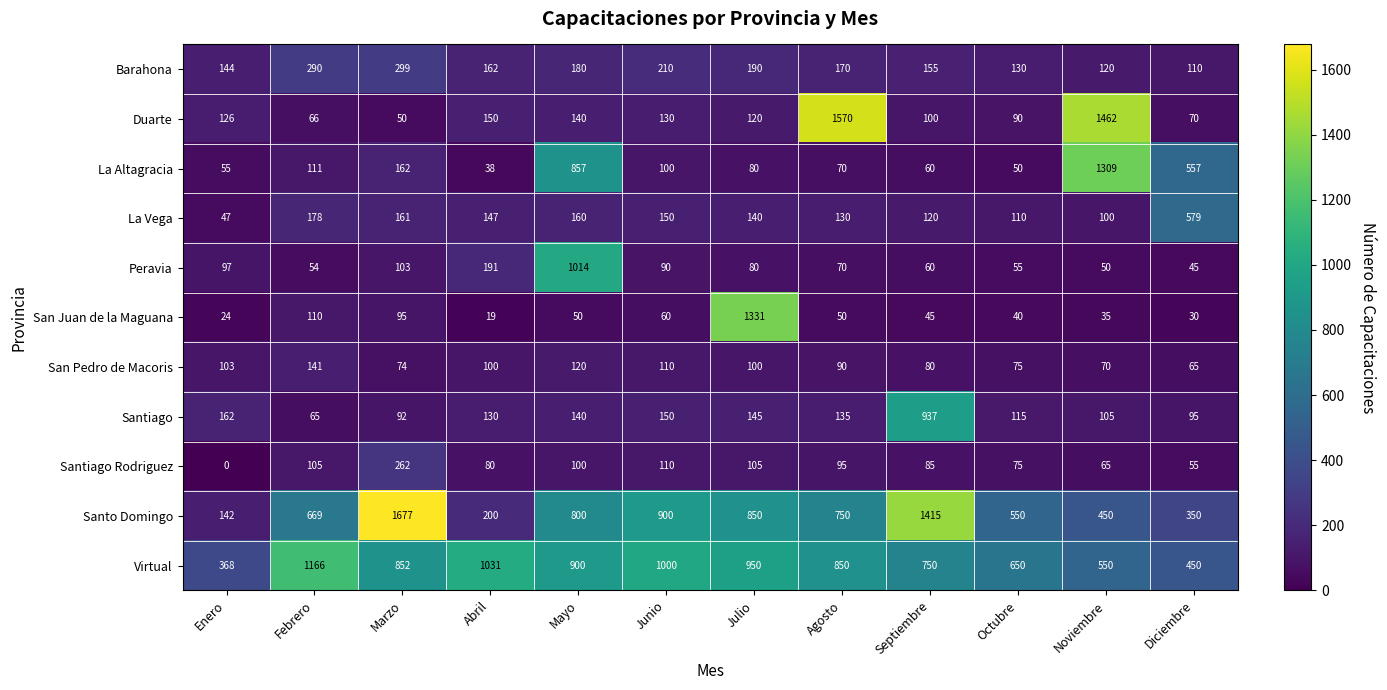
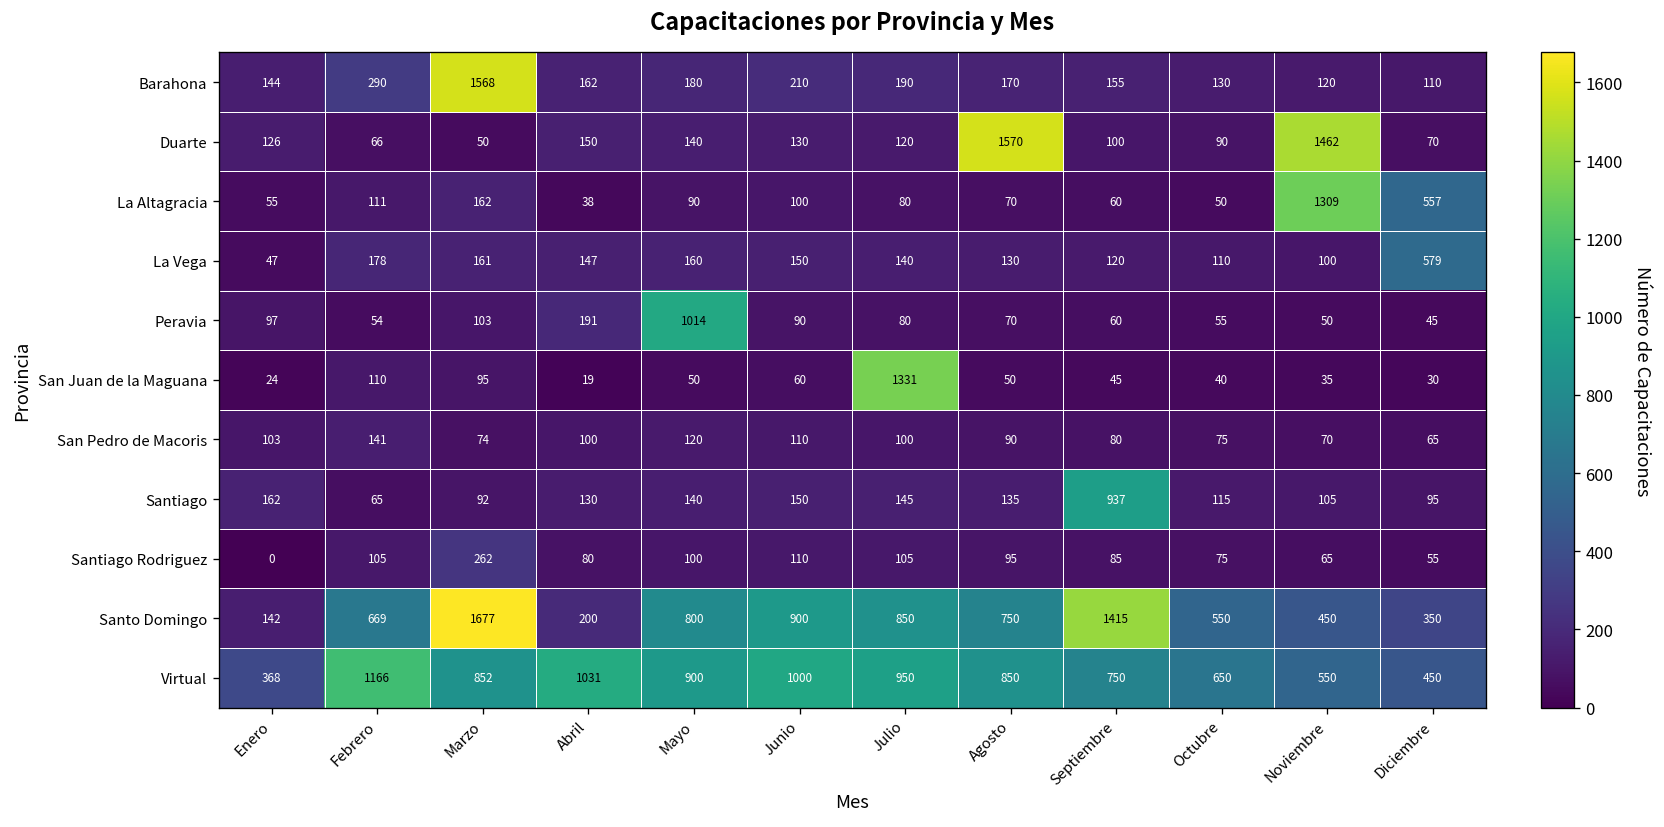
  {
    "Barahona": {
      "Enero": 144,
      "Febrero": 290,
-     "Marzo": 299,
+     "Marzo": 1568,
      "Abril": 162,
      "Mayo": 180,
      "Junio": 210,
      "Julio": 190,
      "Agosto": 170,
      "Septiembre": 155,
      "Octubre": 130,
      "Noviembre": 120,
      "Diciembre": 110
    },
    "Duarte": {
      "Enero": 126,
      "Febrero": 66,
      "Marzo": 50,
      "Abril": 150,
      "Mayo": 140,
      "Junio": 130,
      "Julio": 120,
      "Agosto": 1570,
      "Septiembre": 100,
      "Octubre": 90,
      "Noviembre": 1462,
      "Diciembre": 70
    },
    "La Altagracia": {
      "Enero": 55,
      "Febrero": 111,
      "Marzo": 162,
      "Abril": 38,
-     "Mayo": 857,
+     "Mayo": 90,
      "Junio": 100,
      "Julio": 80,
      "Agosto": 70,
      "Septiembre": 60,
      "Octubre": 50,
      "Noviembre": 1309,
      "Diciembre": 557
    },
    "La Vega": {
      "Enero": 47,
      "Febrero": 178,
      "Marzo": 161,
      "Abril": 147,
      "Mayo": 160,
      "Junio": 150,
      "Julio": 140,
      "Agosto": 130,
      "Septiembre": 120,
      "Octubre": 110,
      "Noviembre": 100,
      "Diciembre": 579
    },
    "Peravia": {
      "Enero": 97,
      "Febrero": 54,
      "Marzo": 103,
      "Abril": 191,
      "Mayo": 1014,
      "Junio": 90,
      "Julio": 80,
      "Agosto": 70,
      "Septiembre": 60,
      "Octubre": 55,
      "Noviembre": 50,
      "Diciembre": 45
    },
    "San Juan de la Maguana": {
      "Enero": 24,
      "Febrero": 110,
      "Marzo": 95,
      "Abril": 19,
      "Mayo": 50,
      "Junio": 60,
      "Julio": 1331,
      "Agosto": 50,
      "Septiembre": 45,
      "Octubre": 40,
      "Noviembre": 35,
      "Diciembre": 30
    },
    "San Pedro de Macoris": {
      "Enero": 103,
      "Febrero": 141,
      "Marzo": 74,
      "Abril": 100,
      "Mayo": 120,
      "Junio": 110,
      "Julio": 100,
      "Agosto": 90,
      "Septiembre": 80,
      "Octubre": 75,
      "Noviembre": 70,
      "Diciembre": 65
    },
    "Santiago": {
      "Enero": 162,
      "Febrero": 65,
      "Marzo": 92,
      "Abril": 130,
      "Mayo": 140,
      "Junio": 150,
      "Julio": 145,
      "Agosto": 135,
      "Septiembre": 937,
      "Octubre": 115,
      "Noviembre": 105,
      "Diciembre": 95
    },
    "Santiago Rodriguez": {
      "Enero": 0,
      "Febrero": 105,
      "Marzo": 262,
      "Abril": 80,
      "Mayo": 100,
      "Junio": 110,
      "Julio": 105,
      "Agosto": 95,
      "Septiembre": 85,
      "Octubre": 75,
      "Noviembre": 65,
      "Diciembre": 55
    },
    "Santo Domingo": {
      "Enero": 142,
      "Febrero": 669,
      "Marzo": 1677,
      "Abril": 200,
      "Mayo": 800,
      "Junio": 900,
      "Julio": 850,
      "Agosto": 750,
      "Septiembre": 1415,
      "Octubre": 550,
      "Noviembre": 450,
      "Diciembre": 350
    },
    "Virtual": {
      "Enero": 368,
      "Febrero": 1166,
      "Marzo": 852,
      "Abril": 1031,
      "Mayo": 900,
      "Junio": 1000,
      "Julio": 950,
      "Agosto": 850,
      "Septiembre": 750,
      "Octubre": 650,
      "Noviembre": 550,
      "Diciembre": 450
    }
  }
